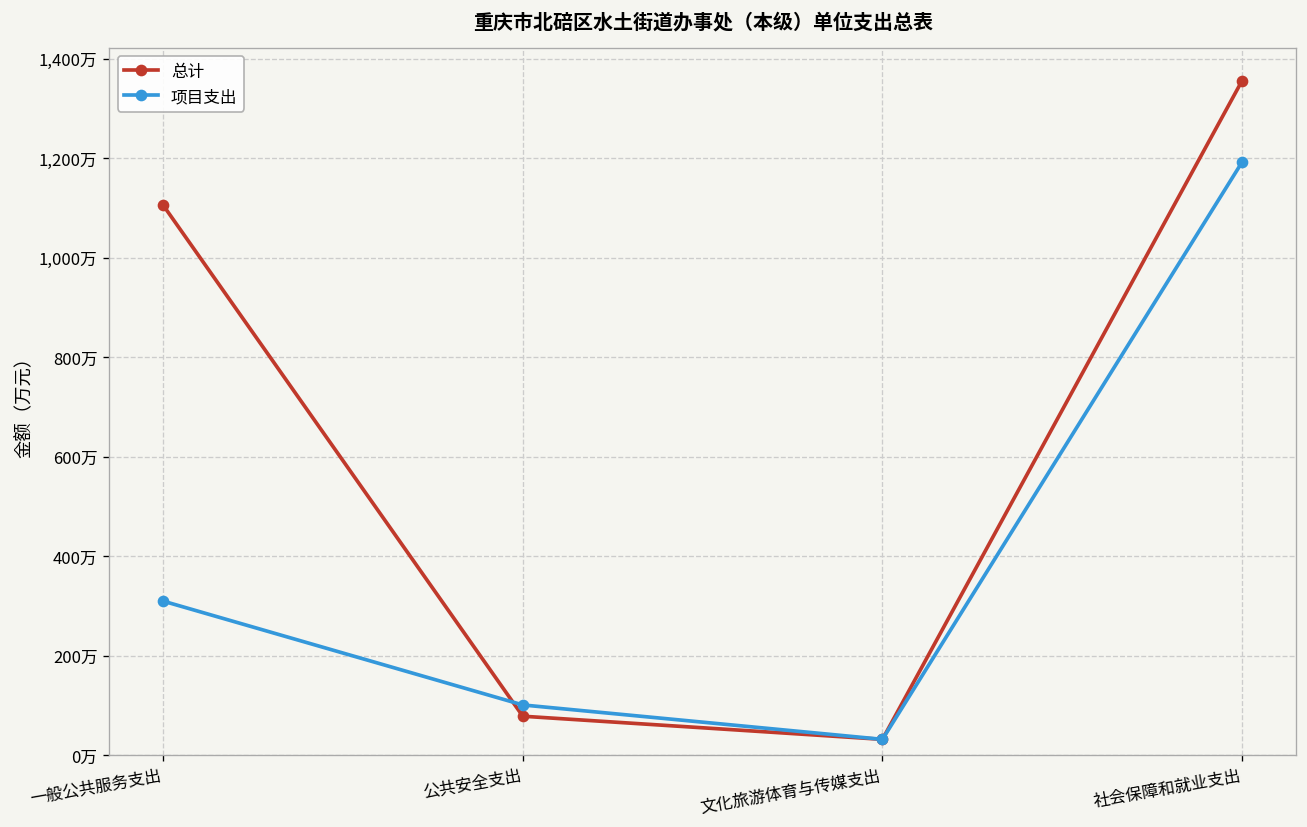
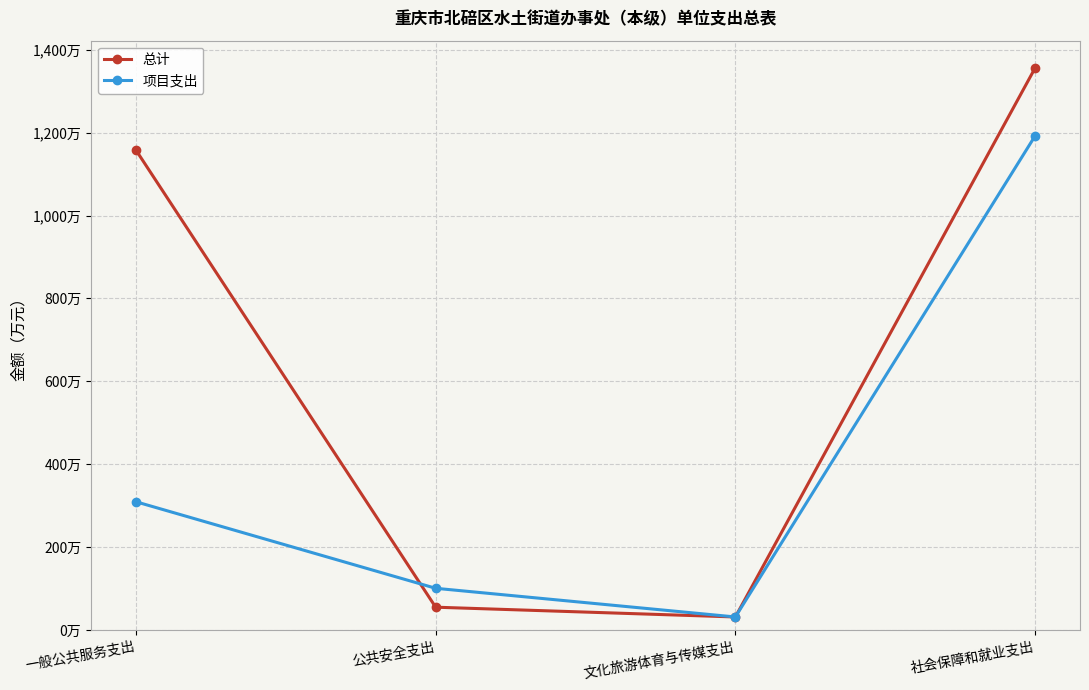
  {
    "总计": {
-     "一般公共服务支出": "1,110万",
-     "公共安全支出": "80万",
+     "一般公共服务支出": "1,160万",
+     "公共安全支出": "60万",
      "社会保障和就业支出": "1,360万"
    },
    "项目支出": {
      "一般公共服务支出": "310万",
      "公共安全支出": "100万",
      "社会保障和就业支出": "1,190万"
    }
  }
